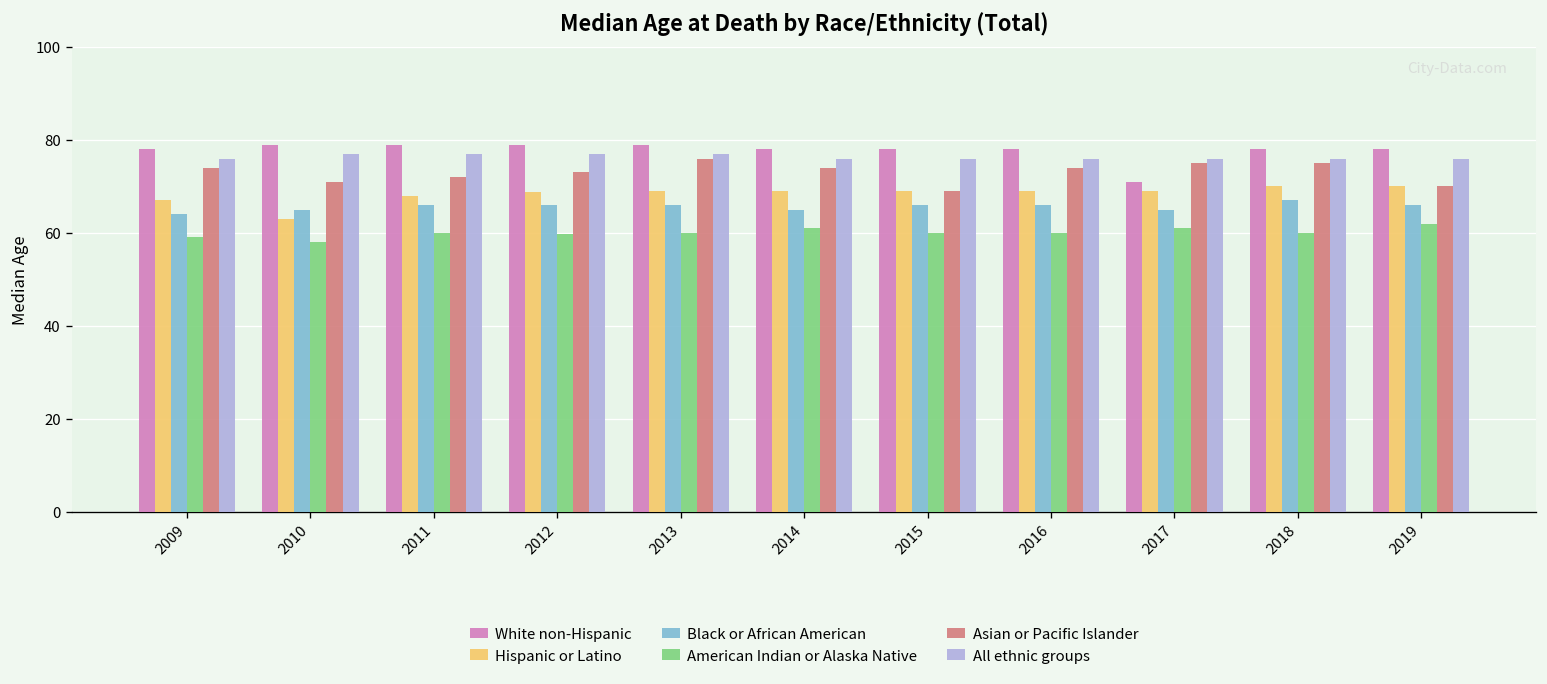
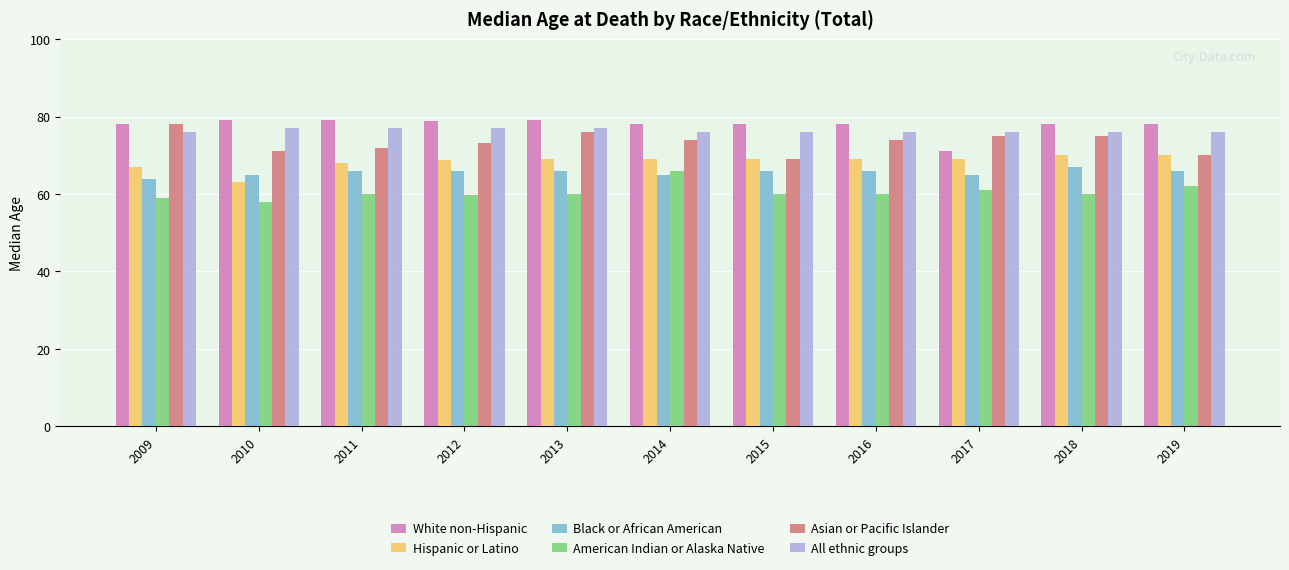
  {
    "White non-Hispanic": {
      "2009": 78,
      "2010": 79,
      "2011": 79,
      "2012": 79,
      "2013": 79,
      "2014": 78,
      "2015": 78,
      "2016": 78,
      "2017": 71,
      "2018": 78,
      "2019": 78
    },
    "Hispanic or Latino": {
      "2009": 67,
      "2010": 63,
      "2011": 68,
      "2012": 69,
      "2013": 69,
      "2014": 69,
      "2015": 69,
      "2016": 69,
      "2017": 69,
      "2018": 70,
      "2019": 70
    },
    "American Indian or Alaska Native": {
      "2009": 59,
      "2010": 58,
      "2011": 60,
      "2012": 60,
      "2013": 60,
-     "2014": 61,
+     "2014": 66,
      "2015": 60,
      "2016": 60,
      "2017": 61,
      "2018": 60,
      "2019": 62
    },
    "Asian or Pacific Islander": {
-     "2009": 74,
+     "2009": 78,
      "2010": 71,
      "2011": 72,
      "2012": 73,
      "2013": 76,
      "2014": 74,
      "2015": 69,
      "2016": 74,
      "2017": 75,
      "2018": 75,
      "2019": 70
    }
  }
